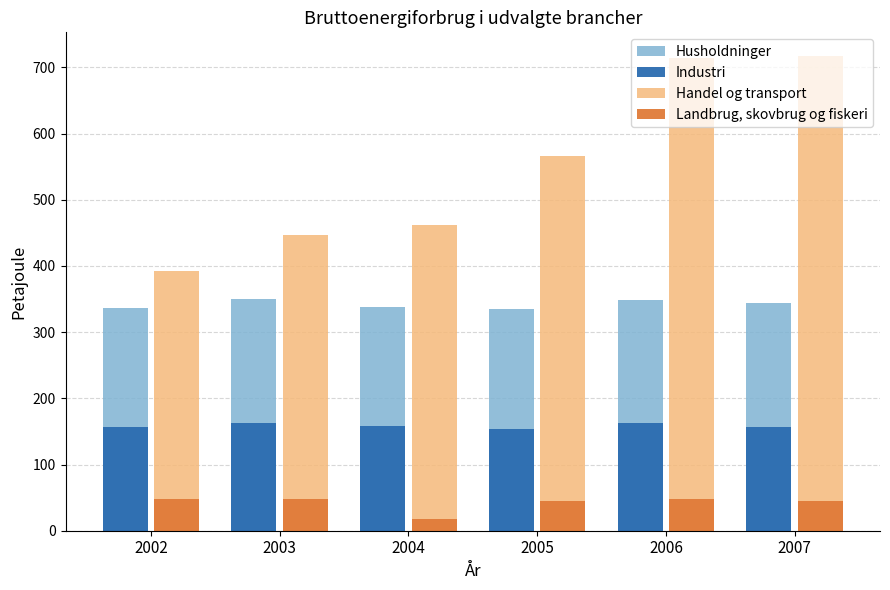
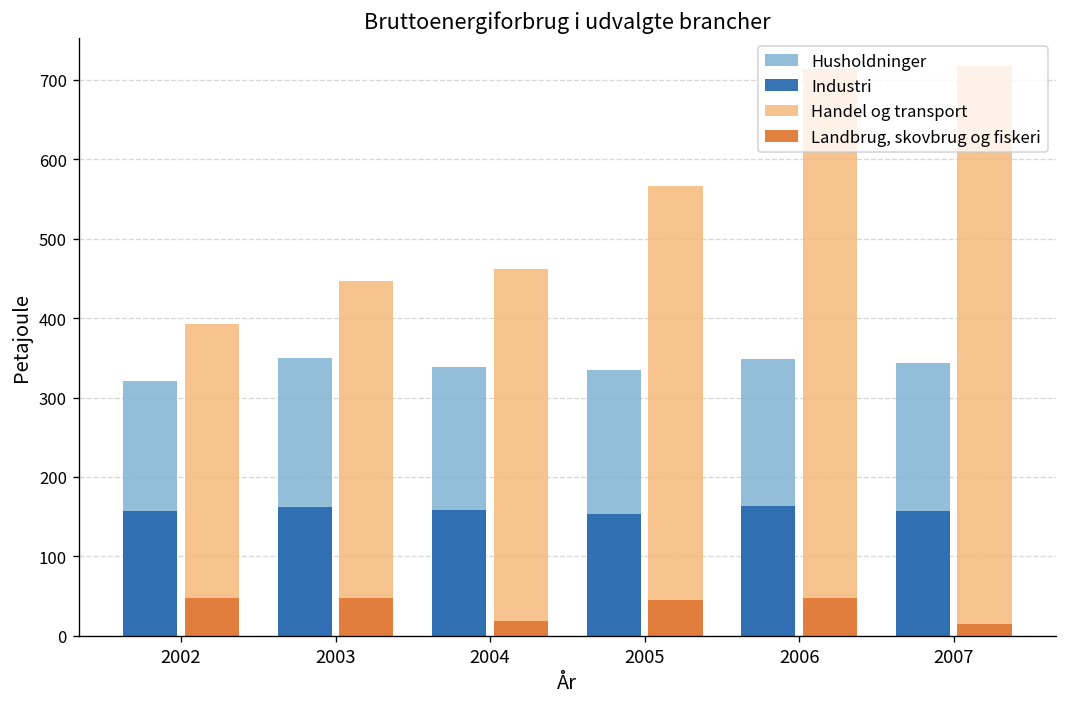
  {
    "Husholdninger": {
-     "2002": 340,
+     "2002": 320,
      "2003": 350,
      "2004": 340,
      "2005": 330,
      "2006": 350,
      "2007": 340
    },
    "Handel og transport": {
      "2002": 390,
      "2003": 450,
      "2004": 460,
      "2005": 570
    },
    "Landbrug, skovbrug og fiskeri": {
-     "2007": 50
+     "2007": 10
    }
  }
